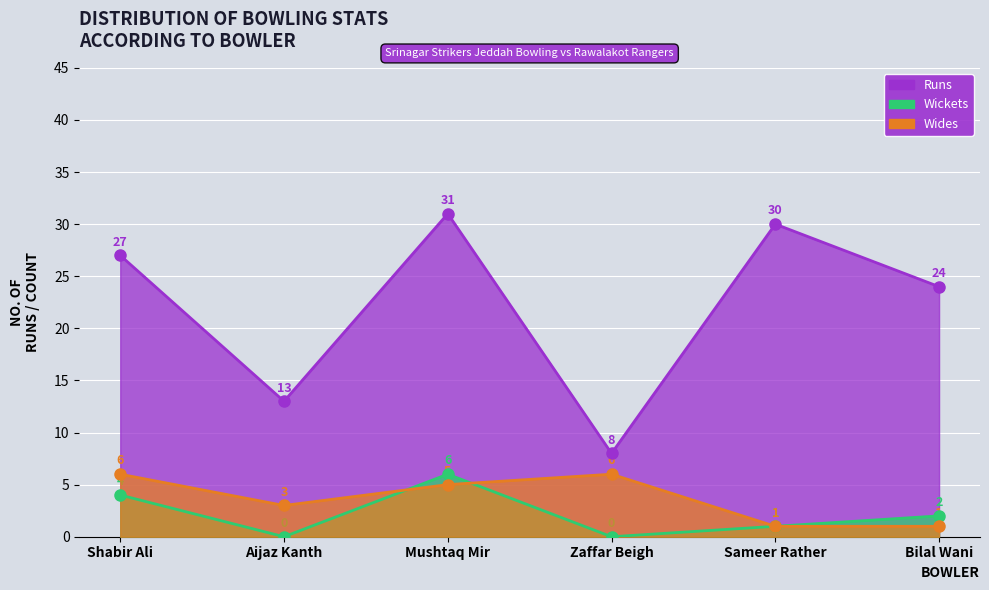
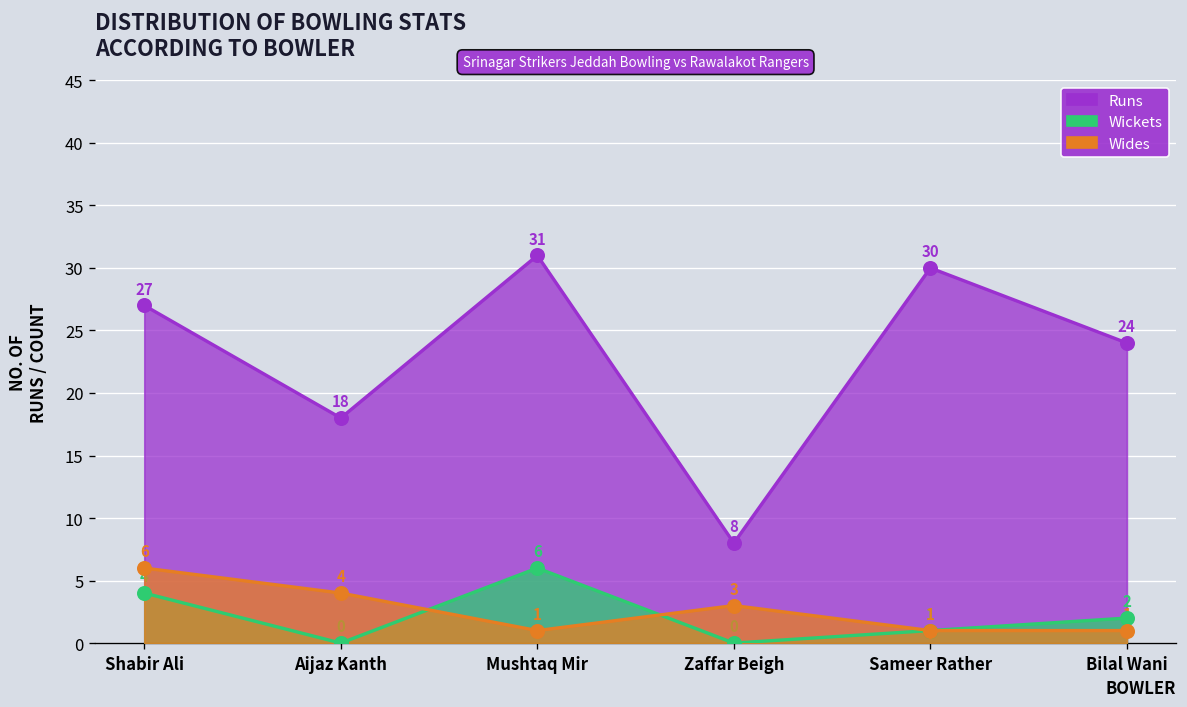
  {
    "Runs": {
      "Shabir Ali": 27,
-     "Aijaz Kanth": 13,
+     "Aijaz Kanth": 18,
      "Mushtaq Mir": 31,
      "Zaffar Beigh": 8,
      "Sameer Rather": 30,
      "Bilal Wani": 24
    },
    "Wickets": {
      "Mushtaq Mir": 6
    },
    "Wides": {
      "Shabir Ali": 6,
-     "Aijaz Kanth": 3,
-     "Mushtaq Mir": 5,
-     "Zaffar Beigh": 6
+     "Aijaz Kanth": 4,
+     "Mushtaq Mir": 1,
+     "Zaffar Beigh": 3
    }
  }
